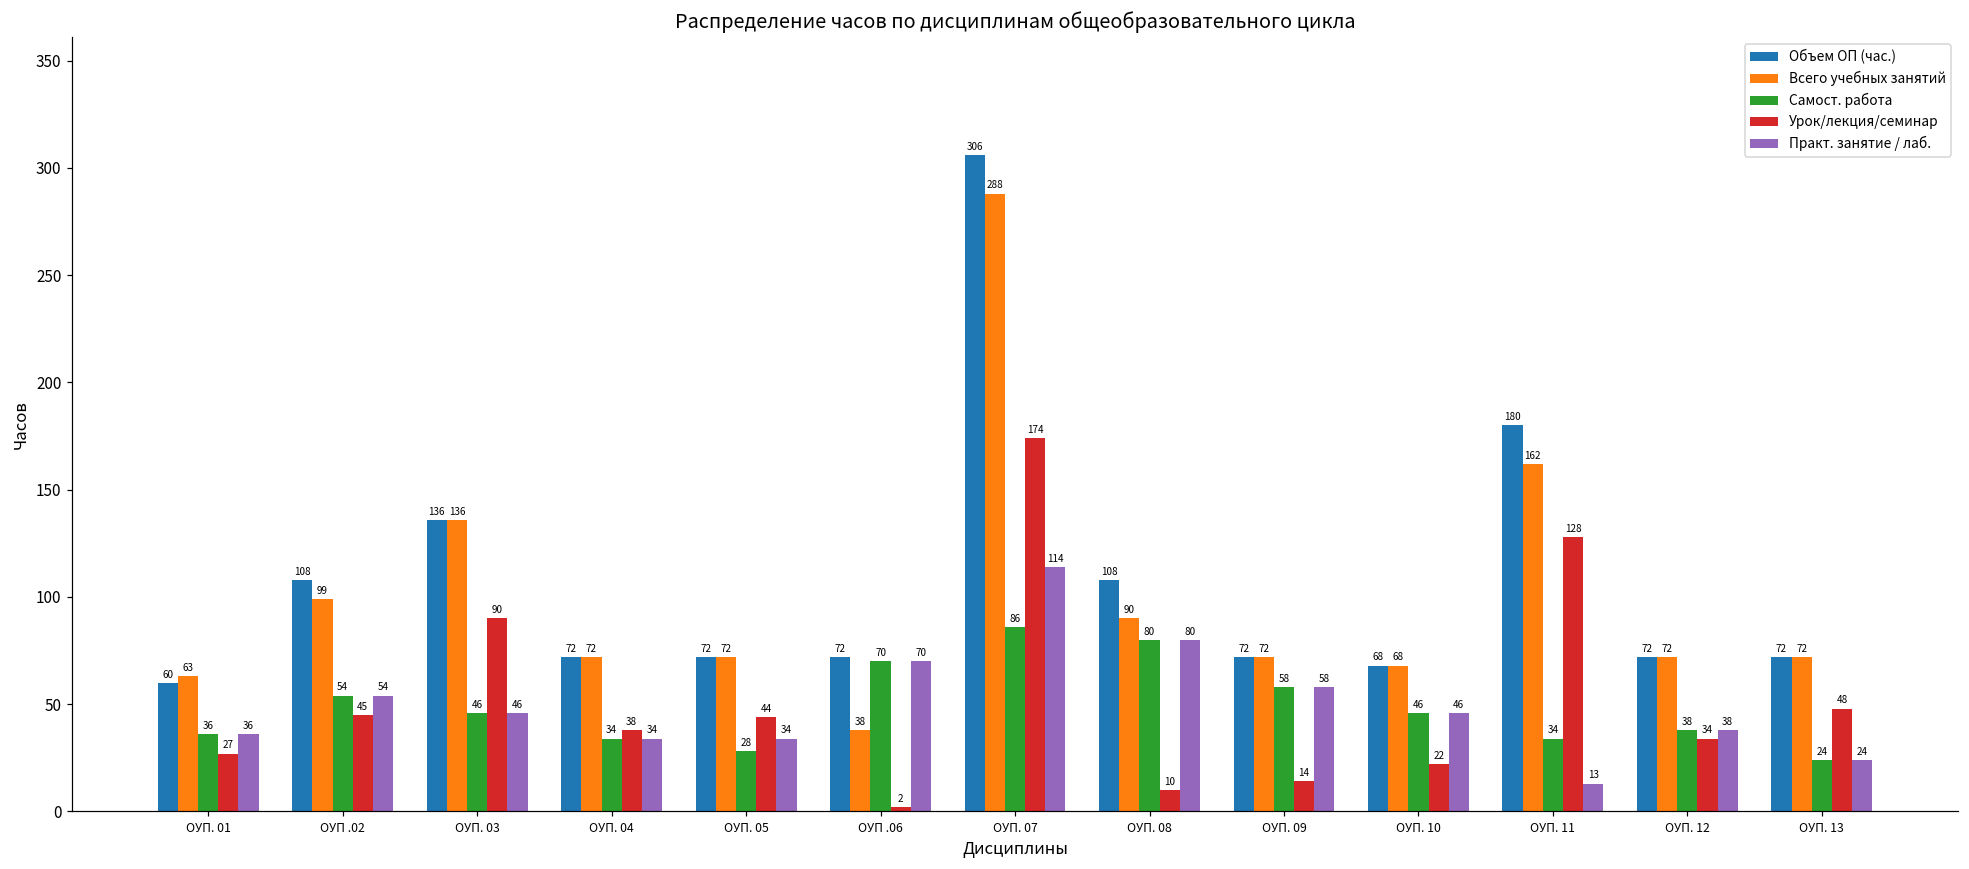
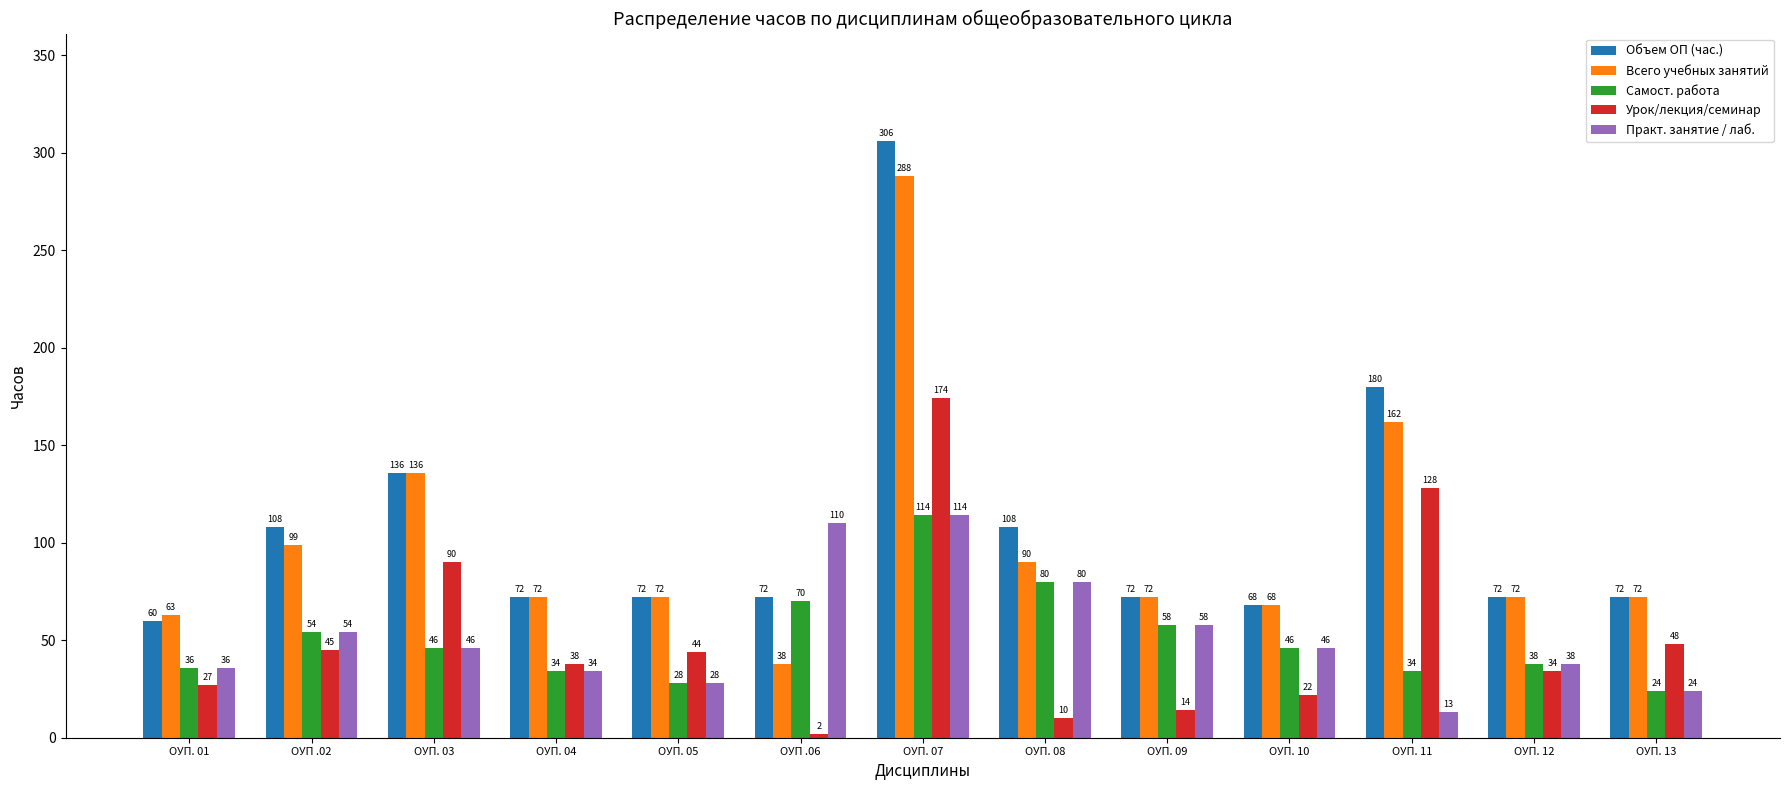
  {
    "Объем ОП (час.)": {
      "ОУП. 01": 60,
      "ОУП .02": 108,
      "ОУП. 03": 136,
      "ОУП. 04": 72,
      "ОУП. 05": 72,
      "ОУП .06": 72,
      "ОУП. 07": 306,
      "ОУП. 08": 108,
      "ОУП. 09": 72,
      "ОУП. 10": 68,
      "ОУП. 11": 180,
      "ОУП. 12": 72,
      "ОУП. 13": 72
    },
    "Всего учебных занятий": {
      "ОУП. 01": 63,
      "ОУП .02": 99,
      "ОУП. 03": 136,
      "ОУП. 04": 72,
      "ОУП. 05": 72,
      "ОУП .06": 38,
      "ОУП. 07": 288,
      "ОУП. 08": 90,
      "ОУП. 09": 72,
      "ОУП. 10": 68,
      "ОУП. 11": 162,
      "ОУП. 12": 72,
      "ОУП. 13": 72
    },
    "Самост. работа": {
      "ОУП. 01": 36,
      "ОУП .02": 54,
      "ОУП. 03": 46,
      "ОУП. 04": 34,
      "ОУП. 05": 28,
      "ОУП .06": 70,
-     "ОУП. 07": 86,
+     "ОУП. 07": 114,
      "ОУП. 08": 80,
      "ОУП. 09": 58,
      "ОУП. 10": 46,
      "ОУП. 11": 34,
      "ОУП. 12": 38,
      "ОУП. 13": 24
    },
    "Урок/лекция/семинар": {
      "ОУП. 01": 27,
      "ОУП .02": 45,
      "ОУП. 03": 90,
      "ОУП. 04": 38,
      "ОУП. 05": 44,
      "ОУП .06": 2,
      "ОУП. 07": 174,
      "ОУП. 08": 10,
      "ОУП. 09": 14,
      "ОУП. 10": 22,
      "ОУП. 11": 128,
      "ОУП. 12": 34,
      "ОУП. 13": 48
    },
    "Практ. занятие / лаб.": {
      "ОУП. 01": 36,
      "ОУП .02": 54,
      "ОУП. 03": 46,
      "ОУП. 04": 34,
-     "ОУП. 05": 34,
-     "ОУП .06": 70,
+     "ОУП. 05": 28,
+     "ОУП .06": 110,
      "ОУП. 07": 114,
      "ОУП. 08": 80,
      "ОУП. 09": 58,
      "ОУП. 10": 46,
      "ОУП. 11": 13,
      "ОУП. 12": 38,
      "ОУП. 13": 24
    }
  }
